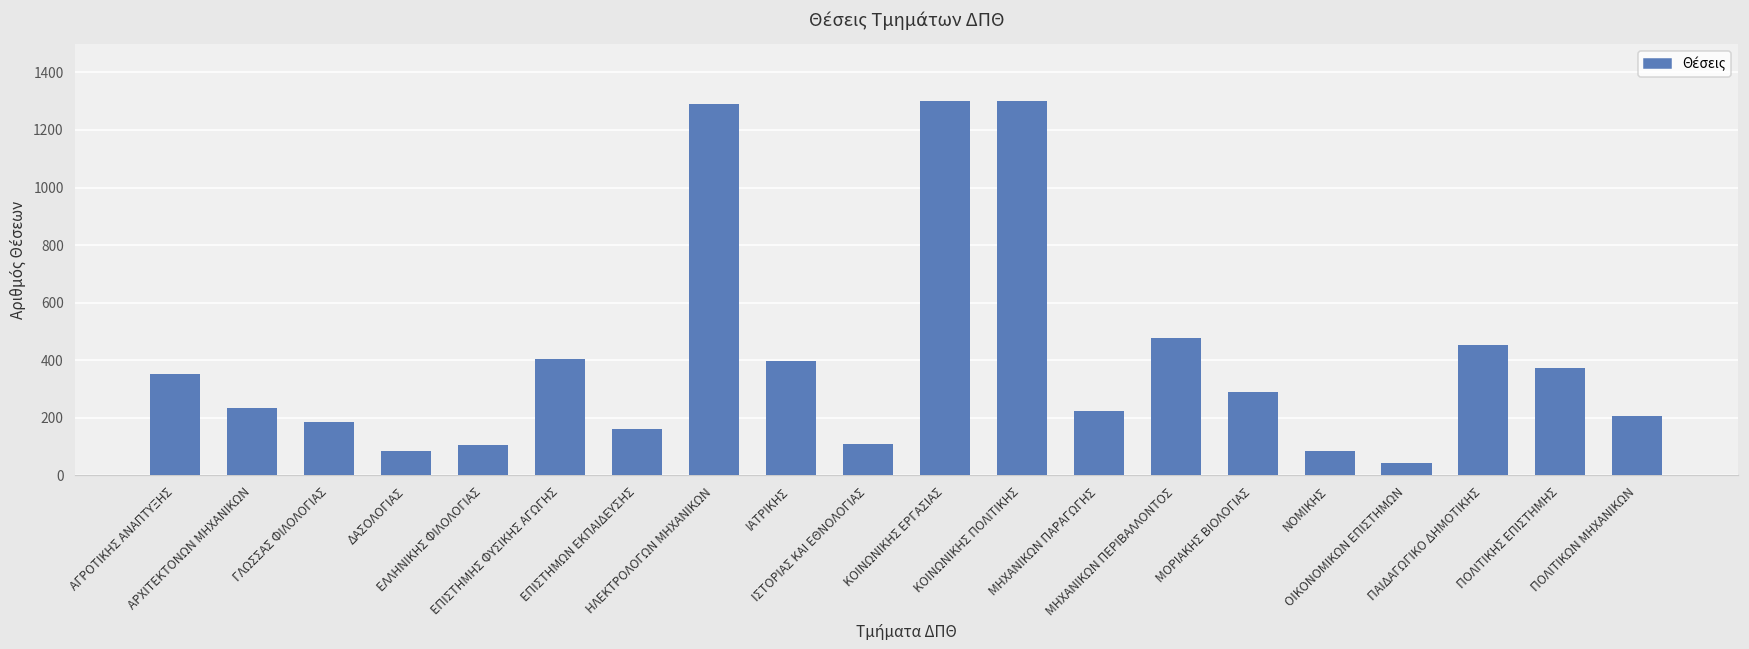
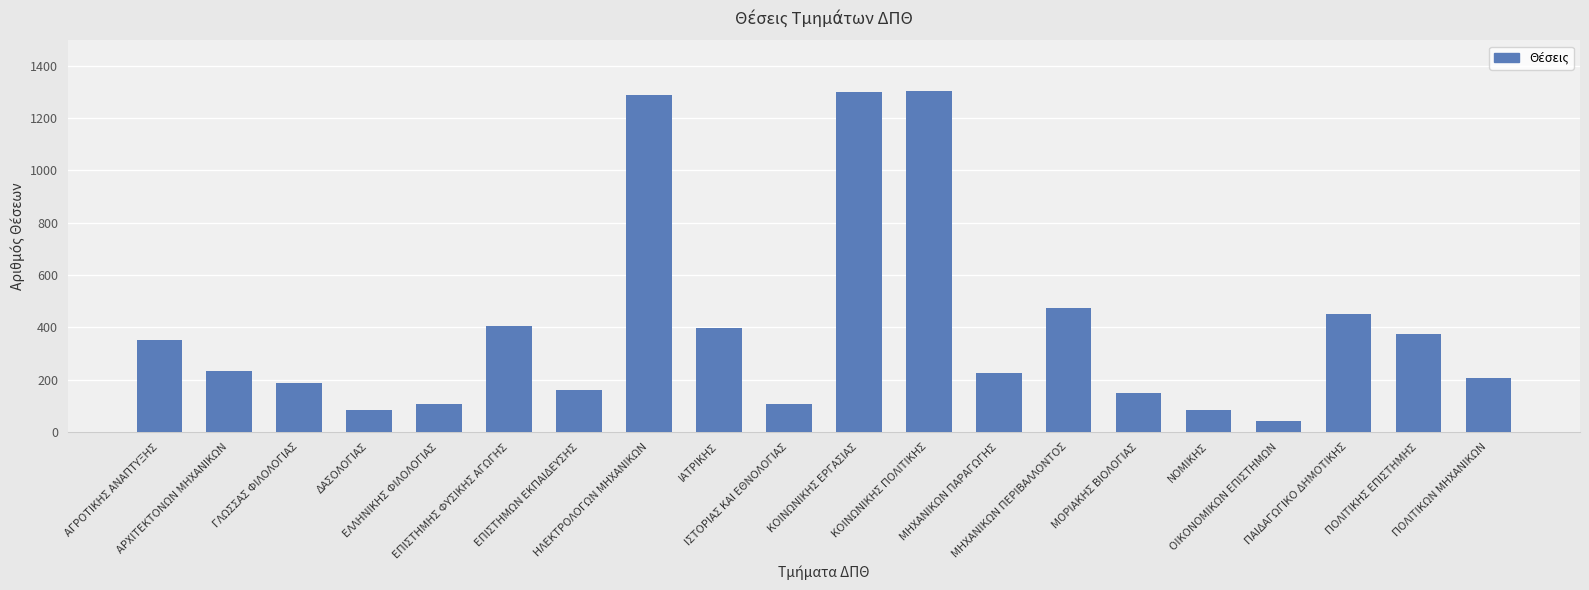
  {
    "ΑΓΡΟΤΙΚΗΣ ΑΝΑΠΤΥΞΗΣ": 350,
    "ΑΡΧΙΤΕΚΤΟΝΩΝ ΜΗΧΑΝΙΚΩΝ": 230,
    "ΓΛΩΣΣΑΣ ΦΙΛΟΛΟΓΙΑΣ": 190,
    "ΔΑΣΟΛΟΓΙΑΣ": 90,
    "ΕΛΛΗΝΙΚΗΣ ΦΙΛΟΛΟΓΙΑΣ": 110,
    "ΕΠΙΣΤΗΜΗΣ ΦΥΣΙΚΗΣ ΑΓΩΓΗΣ": 400,
    "ΕΠΙΣΤΗΜΩΝ ΕΚΠΑΙΔΕΥΣΗΣ": 160,
    "ΗΛΕΚΤΡΟΛΟΓΩΝ ΜΗΧΑΝΙΚΩΝ": 1290,
    "ΙΑΤΡΙΚΗΣ": 400,
    "ΙΣΤΟΡΙΑΣ ΚΑΙ ΕΘΝΟΛΟΓΙΑΣ": 110,
    "ΚΟΙΝΩΝΙΚΗΣ ΕΡΓΑΣΙΑΣ": 1300,
    "ΚΟΙΝΩΝΙΚΗΣ ΠΟΛΙΤΙΚΗΣ": 1300,
    "ΜΗΧΑΝΙΚΩΝ ΠΑΡΑΓΩΓΗΣ": 220,
    "ΜΗΧΑΝΙΚΩΝ ΠΕΡΙΒΑΛΛΟΝΤΟΣ": 480,
-   "ΜΟΡΙΑΚΗΣ ΒΙΟΛΟΓΙΑΣ": 290,
+   "ΜΟΡΙΑΚΗΣ ΒΙΟΛΟΓΙΑΣ": 150,
    "ΝΟΜΙΚΗΣ": 80,
    "ΟΙΚΟΝΟΜΙΚΩΝ ΕΠΙΣΤΗΜΩΝ": 40,
    "ΠΑΙΔΑΓΩΓΙΚΟ ΔΗΜΟΤΙΚΗΣ": 450,
    "ΠΟΛΙΤΙΚΗΣ ΕΠΙΣΤΗΜΗΣ": 370,
    "ΠΟΛΙΤΙΚΩΝ ΜΗΧΑΝΙΚΩΝ": 210
  }
